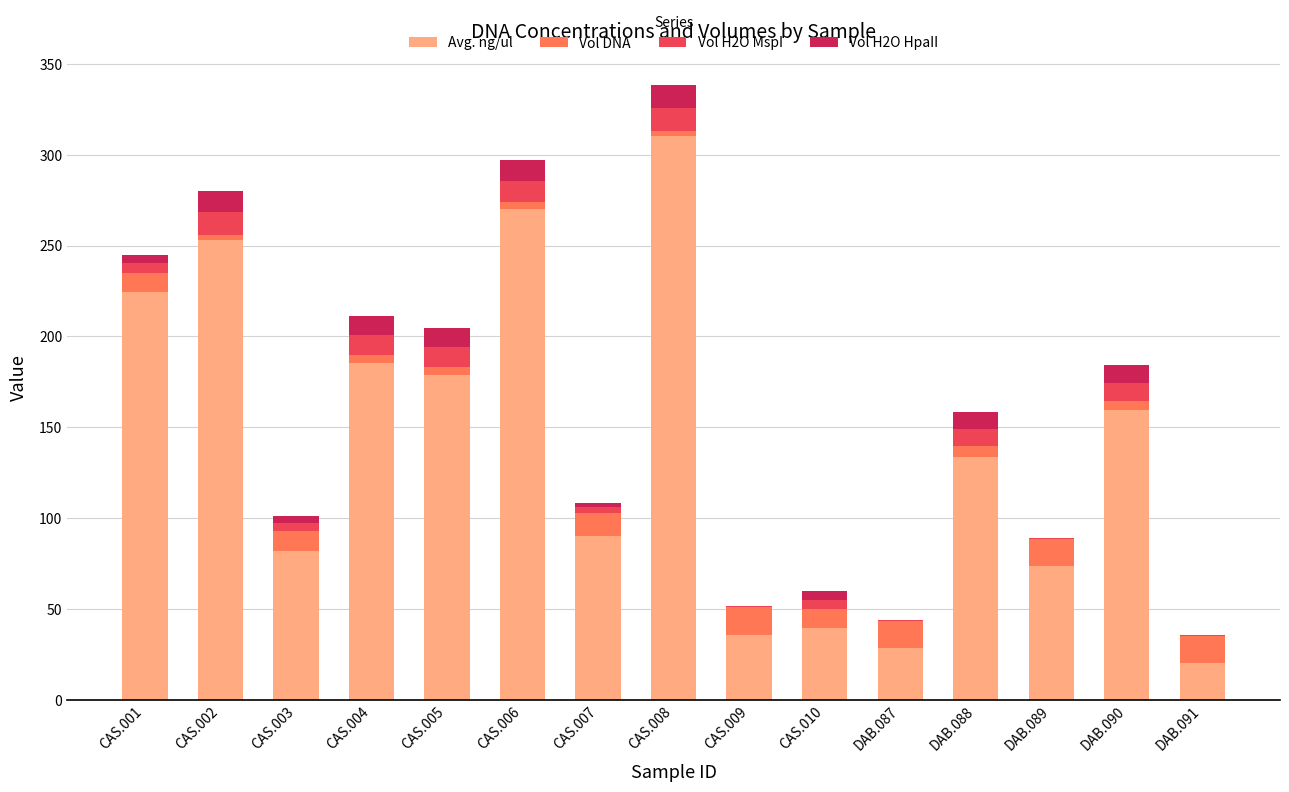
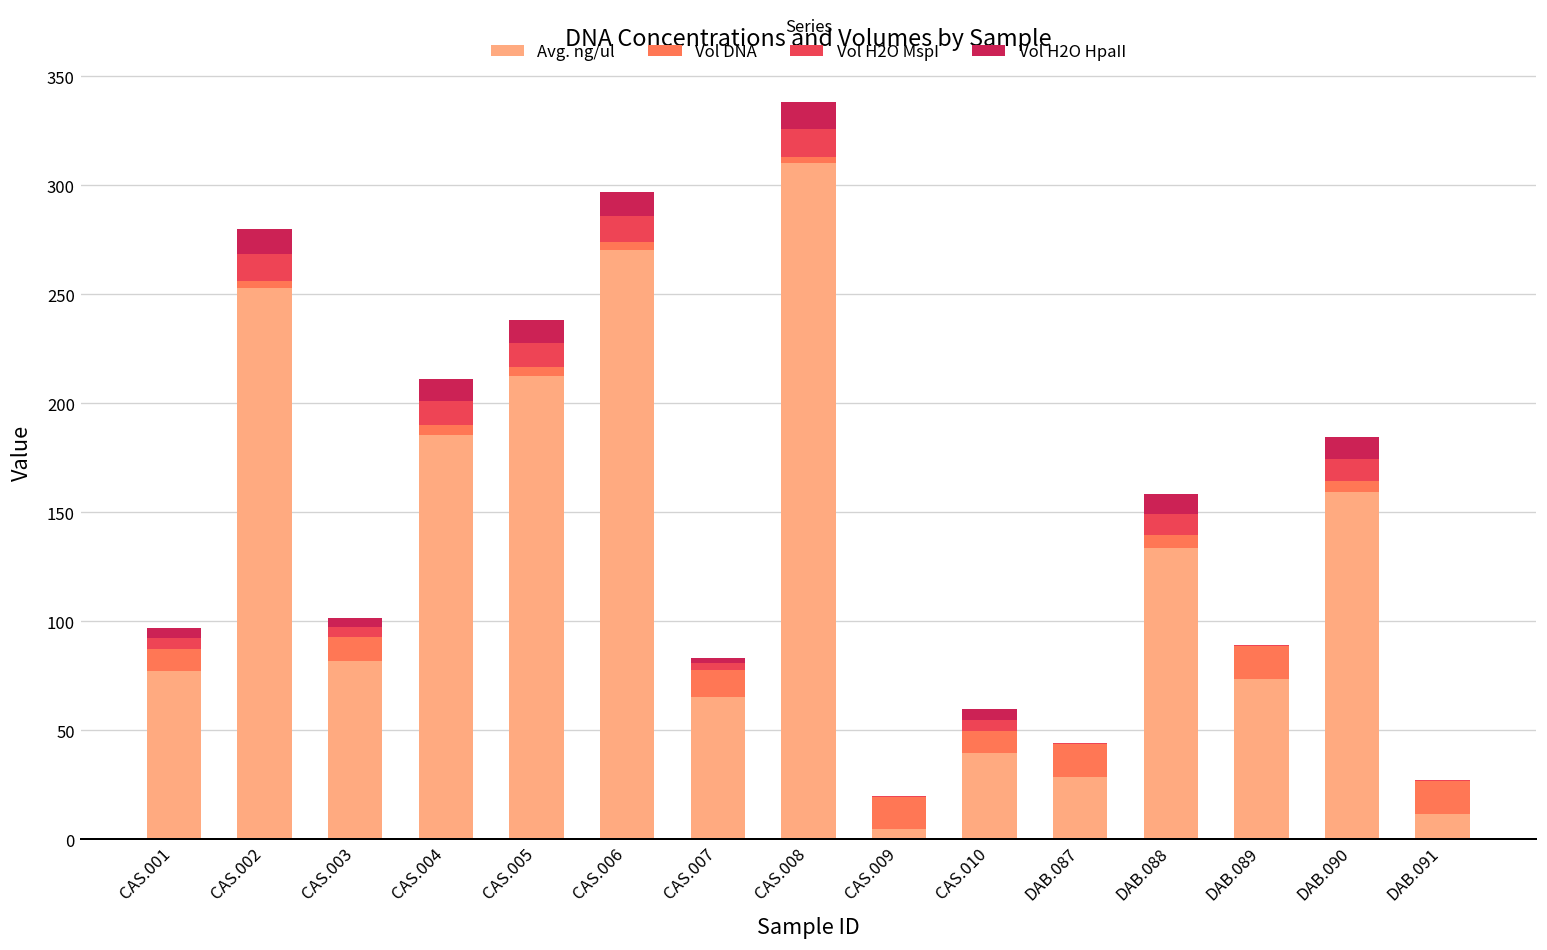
  {
    "Avg. ng/ul": {
-     "CAS.001": 225,
+     "CAS.001": 77,
      "CAS.002": 253,
      "CAS.003": 82,
      "CAS.004": 185,
-     "CAS.005": 179,
+     "CAS.005": 212,
      "CAS.006": 270,
-     "CAS.007": 90,
+     "CAS.007": 65,
      "CAS.008": 310,
-     "CAS.009": 36,
+     "CAS.009": 5,
      "CAS.010": 39,
      "DAB.087": 29,
      "DAB.088": 134,
      "DAB.089": 74,
      "DAB.090": 159,
-     "DAB.091": 20
+     "DAB.091": 12
    }
  }
